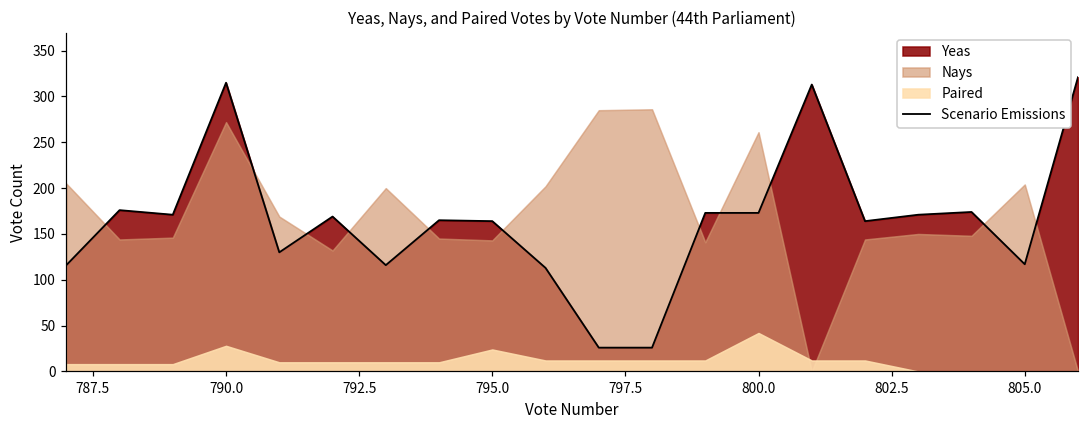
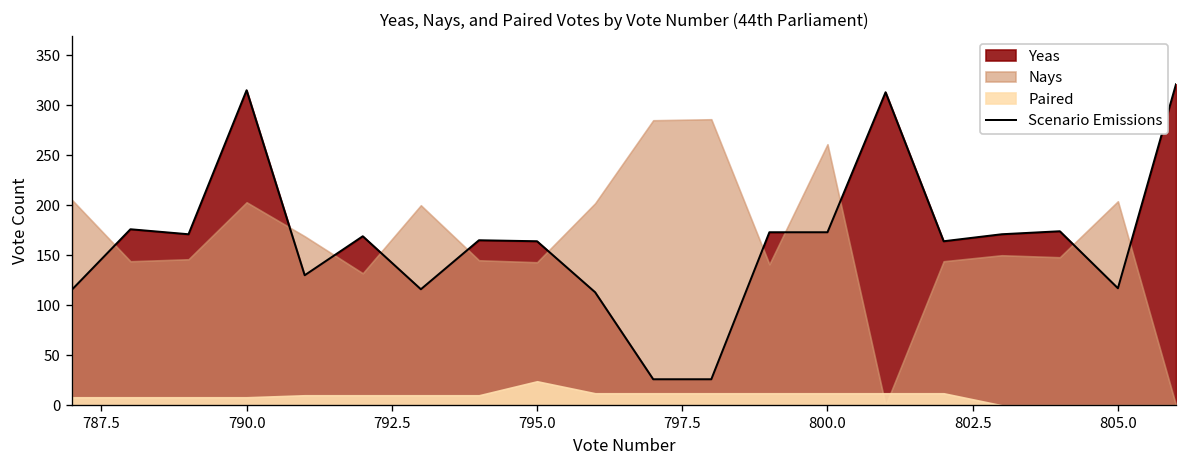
  {
    "Yeas": {
      "790.0": 320,
      "795.0": 160,
      "800.0": 170,
      "805.0": 120
    },
    "Nays": {
-     "790.0": 270,
+     "790.0": 200,
      "795.0": 140,
      "800.0": 260,
      "805.0": 200
    },
    "Paired": {
-     "790.0": 30,
+     "790.0": 10,
      "795.0": 20,
-     "800.0": 40,
+     "800.0": 10,
      "805.0": 0
    }
  }
